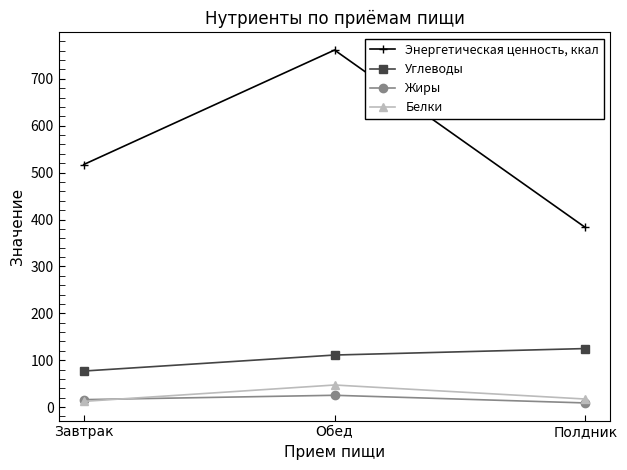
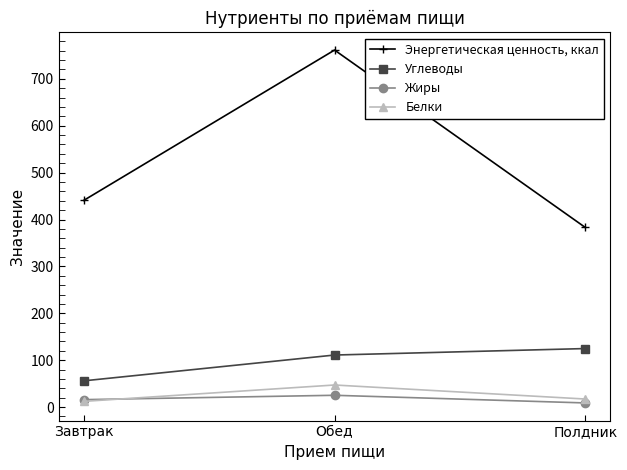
  {
    "Энергетическая ценность, ккал": {
-     "Завтрак": 520,
+     "Завтрак": 440,
      "Обед": 760,
      "Полдник": 380
    },
    "Углеводы": {
-     "Завтрак": 80,
+     "Завтрак": 60,
      "Обед": 110,
      "Полдник": 120
    },
    "Жиры": {
      "Обед": 30,
      "Полдник": 10
    },
    "Белки": {
      "Обед": 50,
      "Полдник": 20
    }
  }
